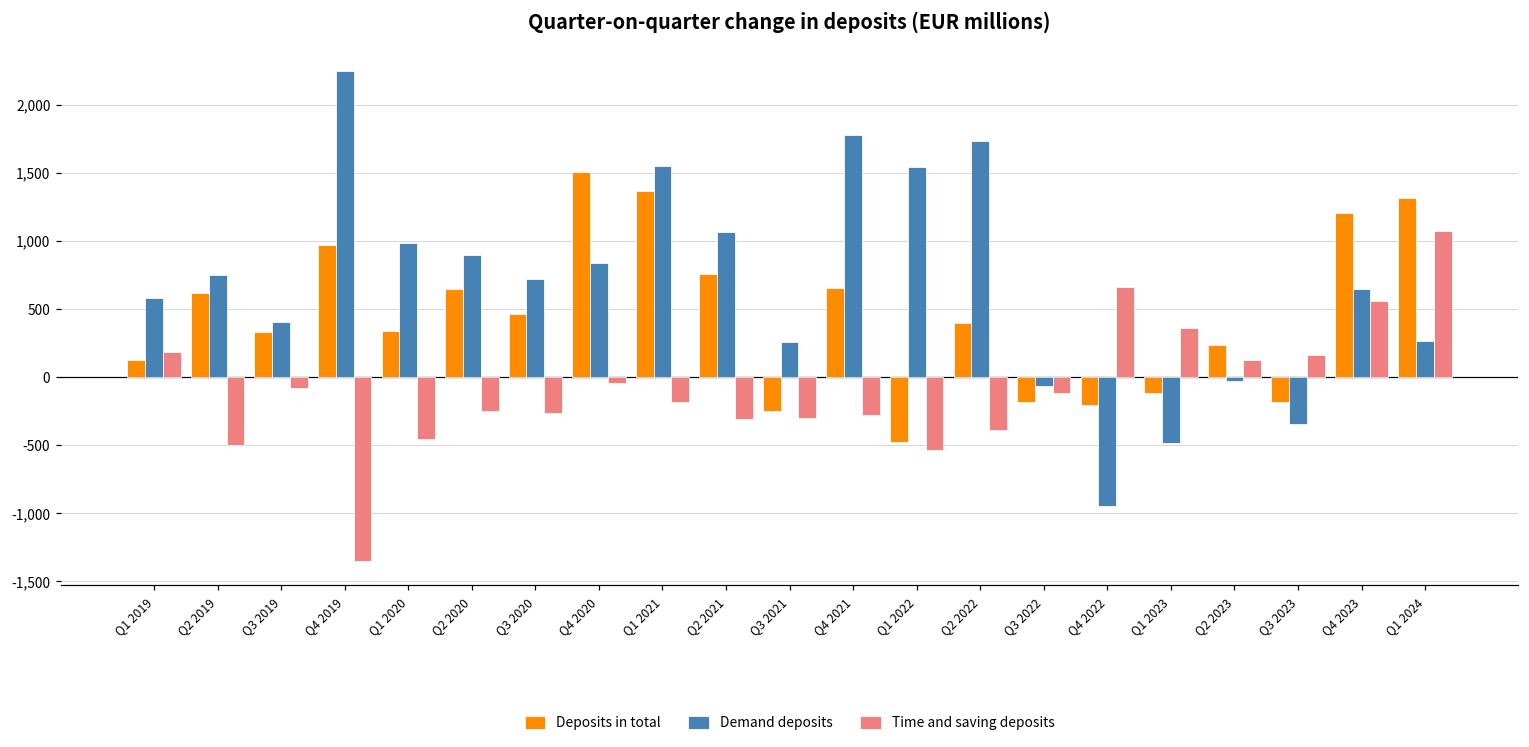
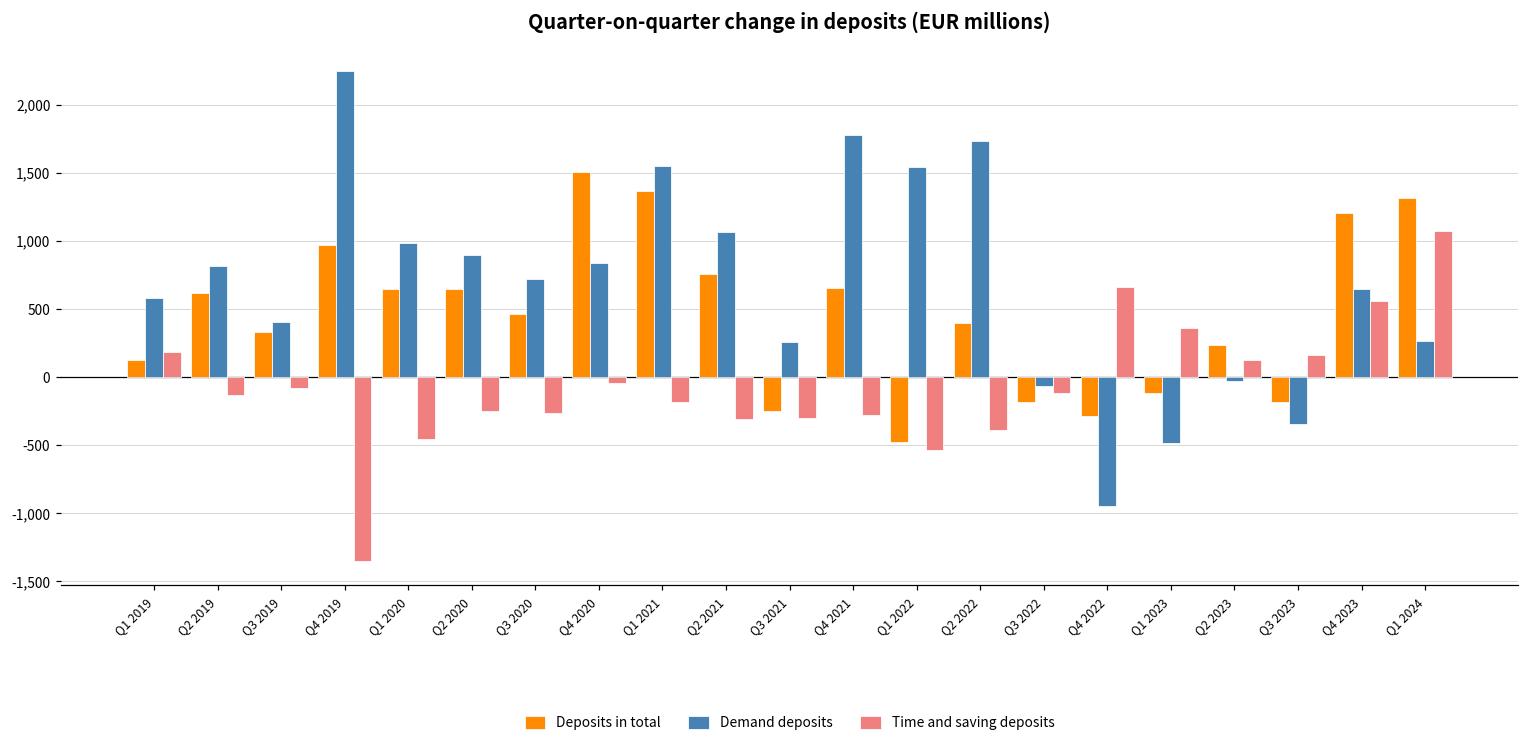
  {
    "Deposits in total": {
      "Q1 2019": "130",
      "Q2 2019": "620",
      "Q3 2019": "330",
      "Q4 2019": "970",
-     "Q1 2020": "340",
+     "Q1 2020": "650",
      "Q2 2020": "650",
      "Q3 2020": "460",
      "Q4 2020": "1,510",
      "Q1 2021": "1,370",
      "Q2 2021": "760",
      "Q3 2021": "-250",
      "Q4 2021": "660",
      "Q1 2022": "-470",
      "Q2 2022": "400",
      "Q3 2022": "-180",
-     "Q4 2022": "-200",
+     "Q4 2022": "-280",
      "Q1 2023": "-120",
      "Q2 2023": "240",
      "Q3 2023": "-180",
      "Q4 2023": "1,210",
      "Q1 2024": "1,320"
    },
    "Demand deposits": {
      "Q1 2019": "580",
-     "Q2 2019": "750",
+     "Q2 2019": "820",
      "Q3 2019": "410",
      "Q4 2019": "2,250",
      "Q1 2020": "990",
      "Q2 2020": "900",
      "Q3 2020": "720",
      "Q4 2020": "840",
      "Q1 2021": "1,550",
      "Q2 2021": "1,070",
      "Q3 2021": "260",
      "Q4 2021": "1,780",
      "Q1 2022": "1,550",
      "Q2 2022": "1,730",
      "Q3 2022": "-60",
      "Q4 2022": "-950",
      "Q1 2023": "-480",
      "Q2 2023": "-20",
      "Q3 2023": "-340",
      "Q4 2023": "650",
      "Q1 2024": "270"
    },
    "Time and saving deposits": {
      "Q1 2019": "190",
-     "Q2 2019": "-490",
+     "Q2 2019": "-130",
      "Q3 2019": "-80",
      "Q4 2019": "-1,350",
      "Q1 2020": "-450",
      "Q2 2020": "-250",
      "Q3 2020": "-260",
      "Q4 2020": "-40",
      "Q1 2021": "-180",
      "Q2 2021": "-310",
      "Q3 2021": "-300",
      "Q4 2021": "-270",
      "Q1 2022": "-530",
      "Q2 2022": "-380",
      "Q3 2022": "-120",
      "Q4 2022": "660",
      "Q1 2023": "360",
      "Q2 2023": "130",
      "Q3 2023": "160",
      "Q4 2023": "560",
      "Q1 2024": "1,080"
    }
  }
